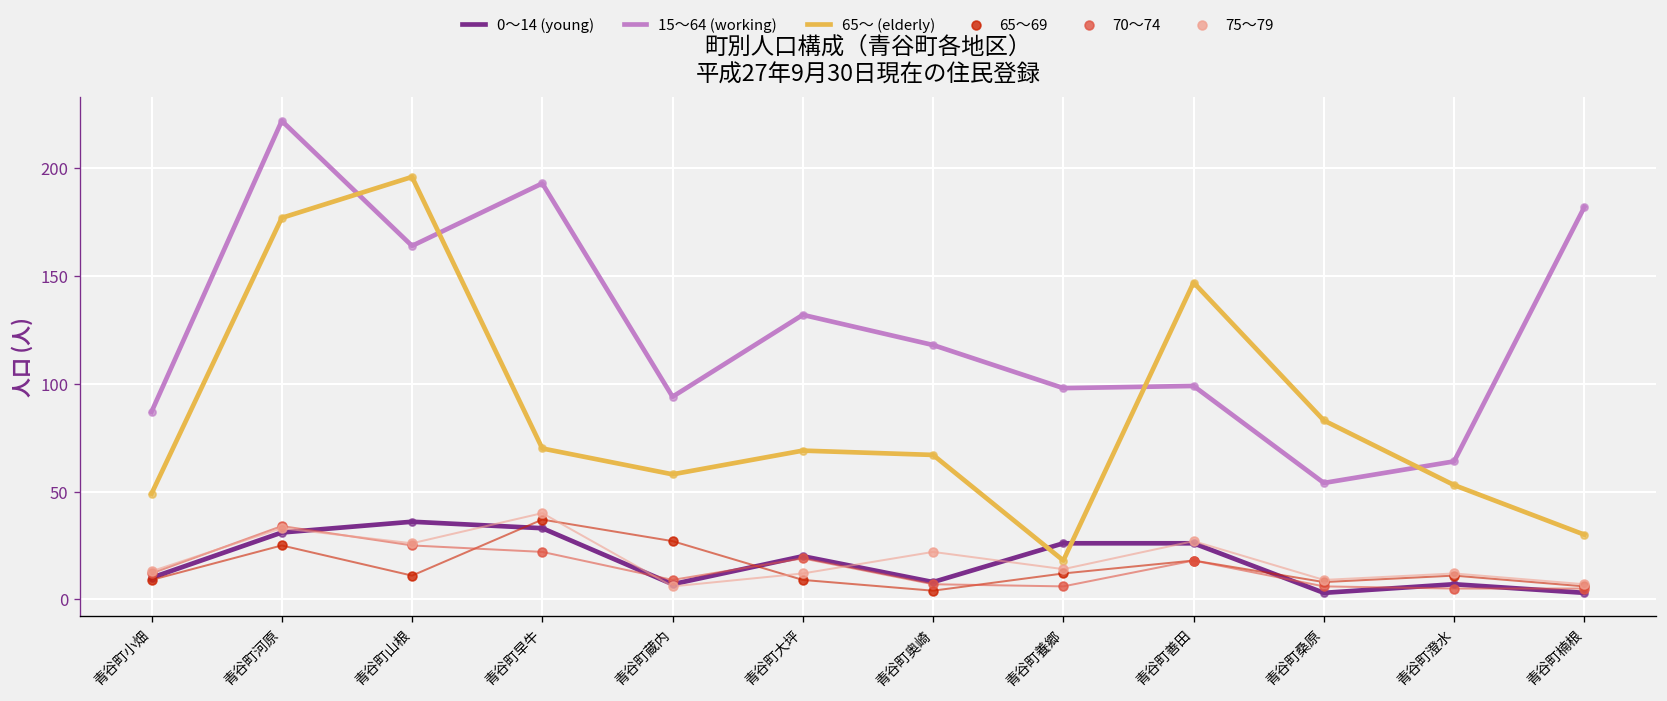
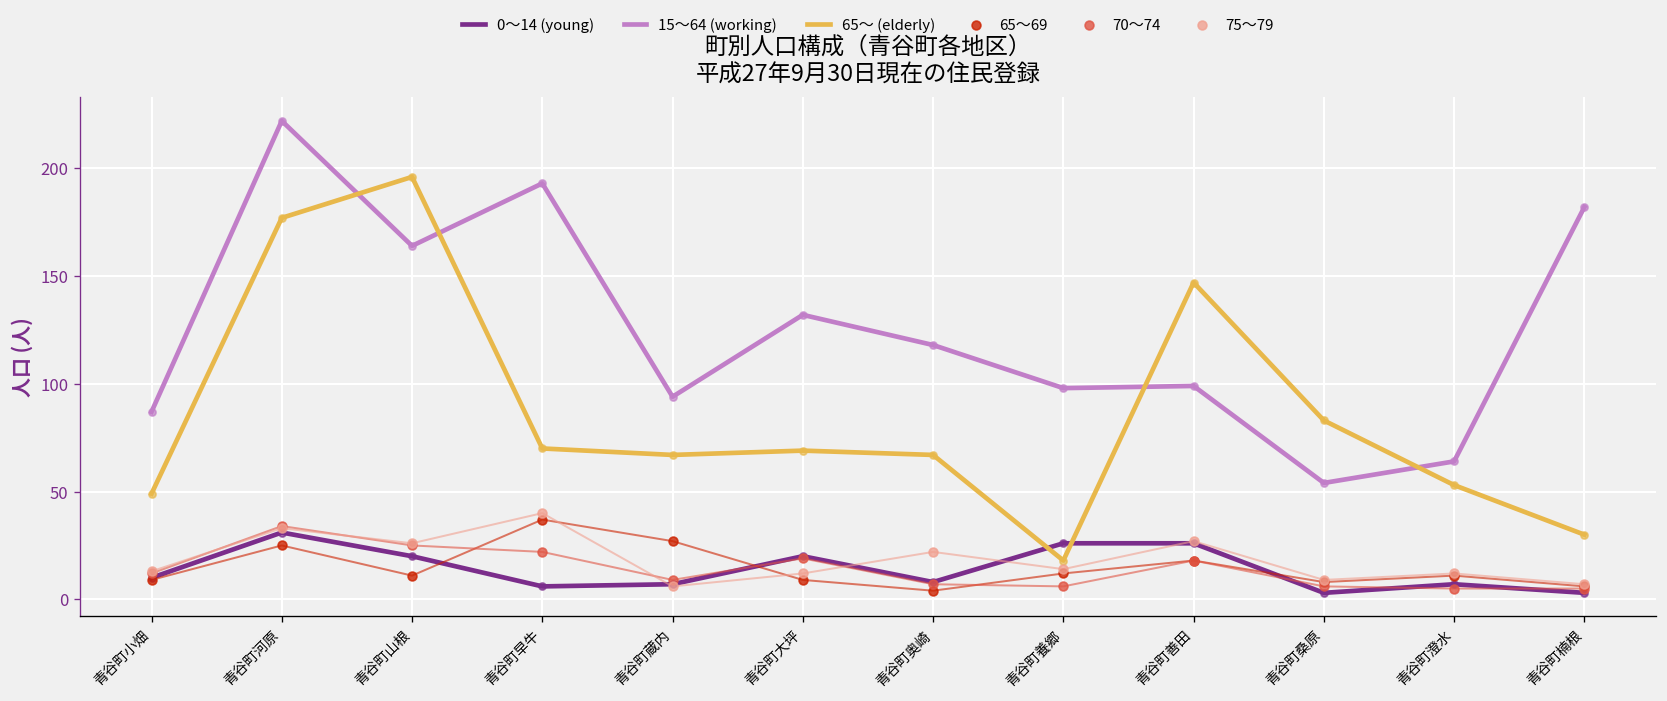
  {
    "0～14 (young)": {
      "青谷町河原": 31,
-     "青谷町山根": 36,
-     "青谷町早牛": 33,
+     "青谷町山根": 20,
+     "青谷町早牛": 6,
      "青谷町養郷": 26,
      "青谷町桑原": 3,
      "青谷町澄水": 7,
      "青谷町楠根": 3
    },
    "15～64 (working)": {
      "青谷町小畑": 87,
      "青谷町河原": 222,
      "青谷町山根": 164,
      "青谷町早牛": 193,
      "青谷町蔵内": 94,
      "青谷町大坪": 132,
      "青谷町奥崎": 118,
      "青谷町養郷": 98,
      "青谷町善田": 99,
      "青谷町桑原": 54,
      "青谷町澄水": 64,
      "青谷町楠根": 182
    },
    "65～ (elderly)": {
      "青谷町小畑": 49,
      "青谷町河原": 177,
      "青谷町山根": 196,
      "青谷町早牛": 70,
-     "青谷町蔵内": 58,
+     "青谷町蔵内": 67,
      "青谷町大坪": 69,
      "青谷町奥崎": 67,
      "青谷町養郷": 18,
      "青谷町善田": 147,
      "青谷町桑原": 83,
      "青谷町澄水": 53,
      "青谷町楠根": 30
    },
    "65～69": {
      "青谷町河原": 25,
      "青谷町山根": 11,
      "青谷町早牛": 37,
      "青谷町蔵内": 27,
      "青谷町大坪": 9,
      "青谷町奥崎": 4,
      "青谷町養郷": 12
    },
    "70～74": {
      "青谷町早牛": 22,
      "青谷町蔵内": 9,
      "青谷町養郷": 6,
      "青谷町桑原": 6,
      "青谷町澄水": 5
    },
    "75～79": {
      "青谷町早牛": 40,
      "青谷町大坪": 12,
      "青谷町奥崎": 22,
      "青谷町養郷": 14
    }
  }
